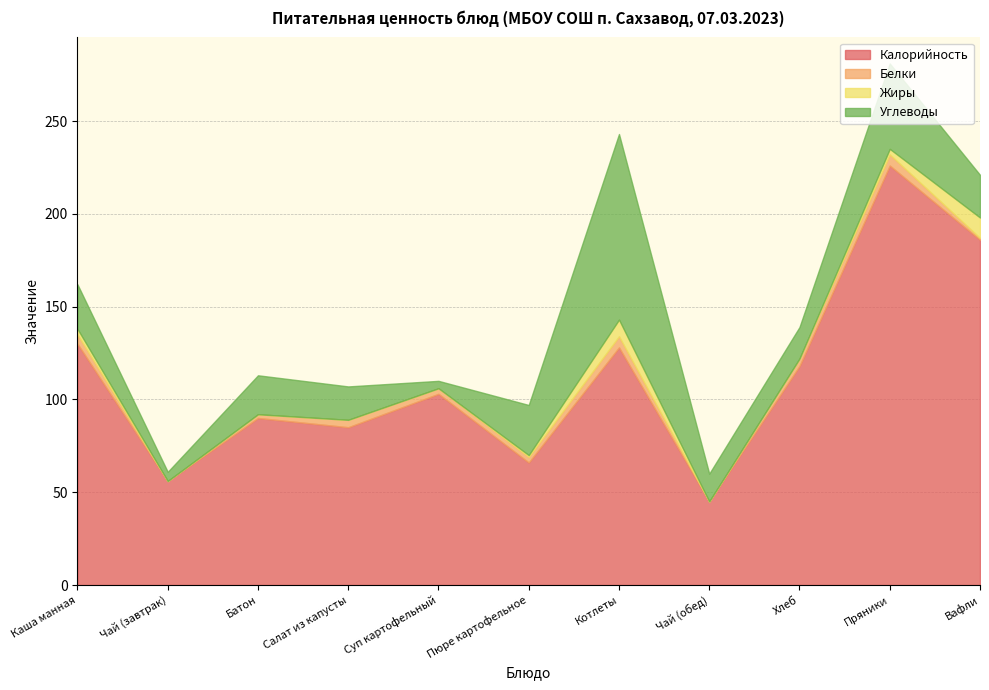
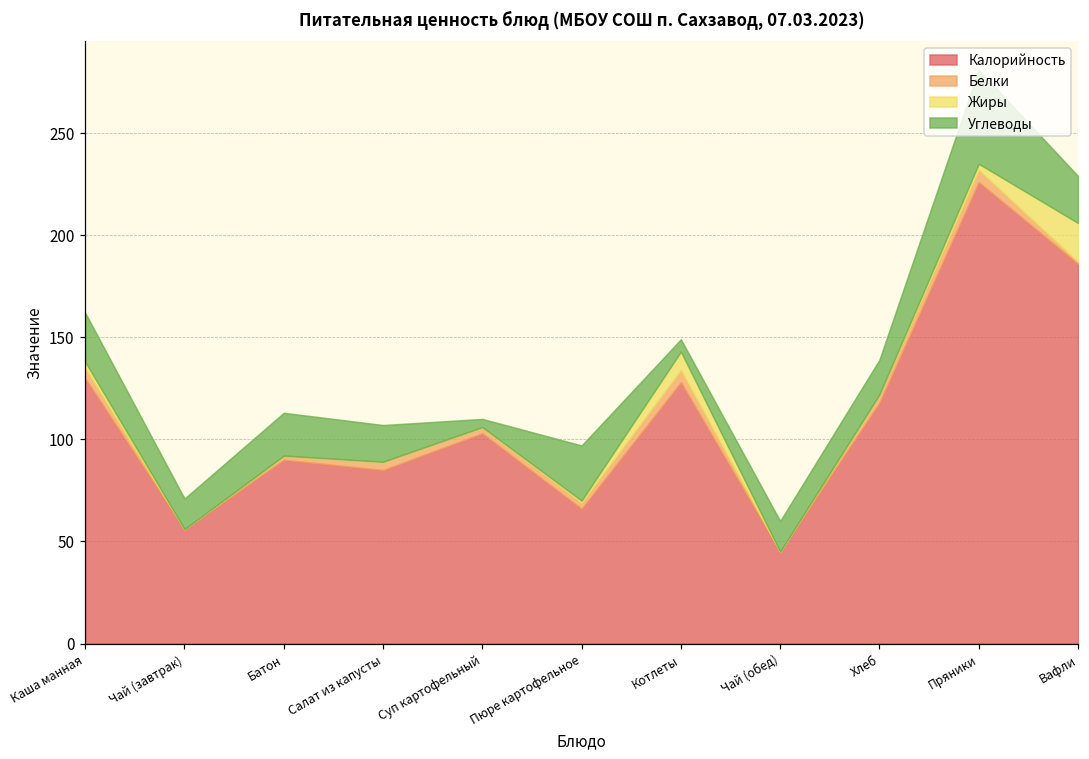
  {
    "Калорийность": {
      "Каша манная": 130,
      "Батон": 90,
      "Салат из капусты": 85,
      "Суп картофельный": 103,
      "Пюре картофельное": 66,
      "Котлеты": 128,
      "Хлеб": 118,
      "Пряники": 226
    },
    "Белки": {
      "Каша манная": 5,
      "Котлеты": 6,
      "Пряники": 6
    },
    "Жиры": {
      "Каша манная": 3,
      "Котлеты": 9,
      "Пряники": 3,
-     "Вафли": 11
+     "Вафли": 19
    },
    "Углеводы": {
      "Каша манная": 24,
-     "Чай (завтрак)": 5,
+     "Чай (завтрак)": 15,
      "Батон": 21,
      "Салат из капусты": 18,
      "Суп картофельный": 4,
      "Пюре картофельное": 27,
-     "Котлеты": 100,
+     "Котлеты": 6,
      "Чай (обед)": 15,
      "Хлеб": 17,
      "Вафли": 23
    }
  }
